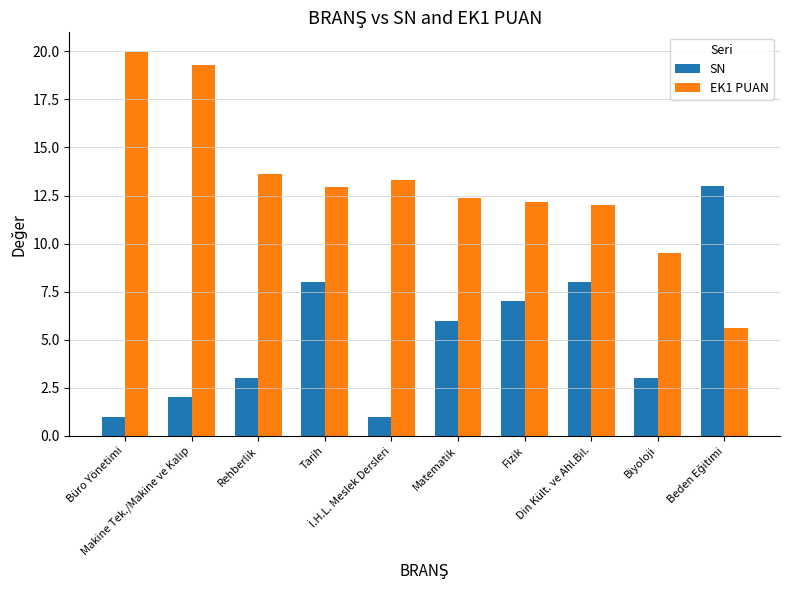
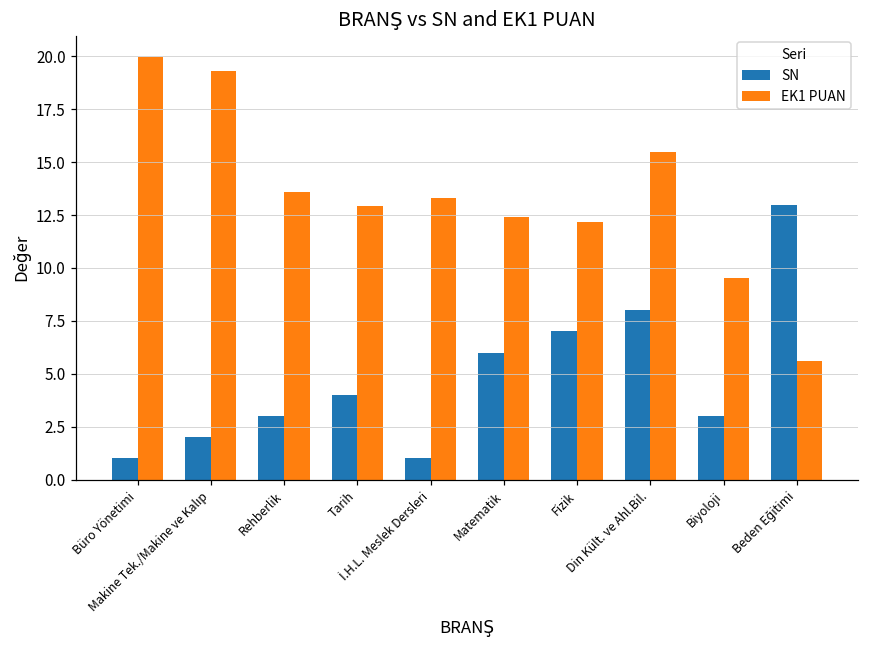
  {
    "SN": {
      "Büro Yönetimi": 1,
      "Makine Tek./Makine ve Kalıp": 2,
      "Rehberlik": 3,
-     "Tarih": 8,
+     "Tarih": 4,
      "İ.H.L. Meslek Dersleri": 1,
      "Matematik": 6,
      "Fizik": 7,
      "Din Kült. ve Ahl.Bil.": 8,
      "Biyoloji": 3,
      "Beden Eğitimi": 13
    },
    "EK1 PUAN": {
      "Büro Yönetimi": 20.0,
      "Makine Tek./Makine ve Kalıp": 19.3,
      "Rehberlik": 13.6,
      "Tarih": 12.9,
      "İ.H.L. Meslek Dersleri": 13.3,
      "Matematik": 12.4,
      "Fizik": 12.2,
-     "Din Kült. ve Ahl.Bil.": 12.0,
+     "Din Kült. ve Ahl.Bil.": 15.5,
      "Biyoloji": 9.5,
      "Beden Eğitimi": 5.6
    }
  }
